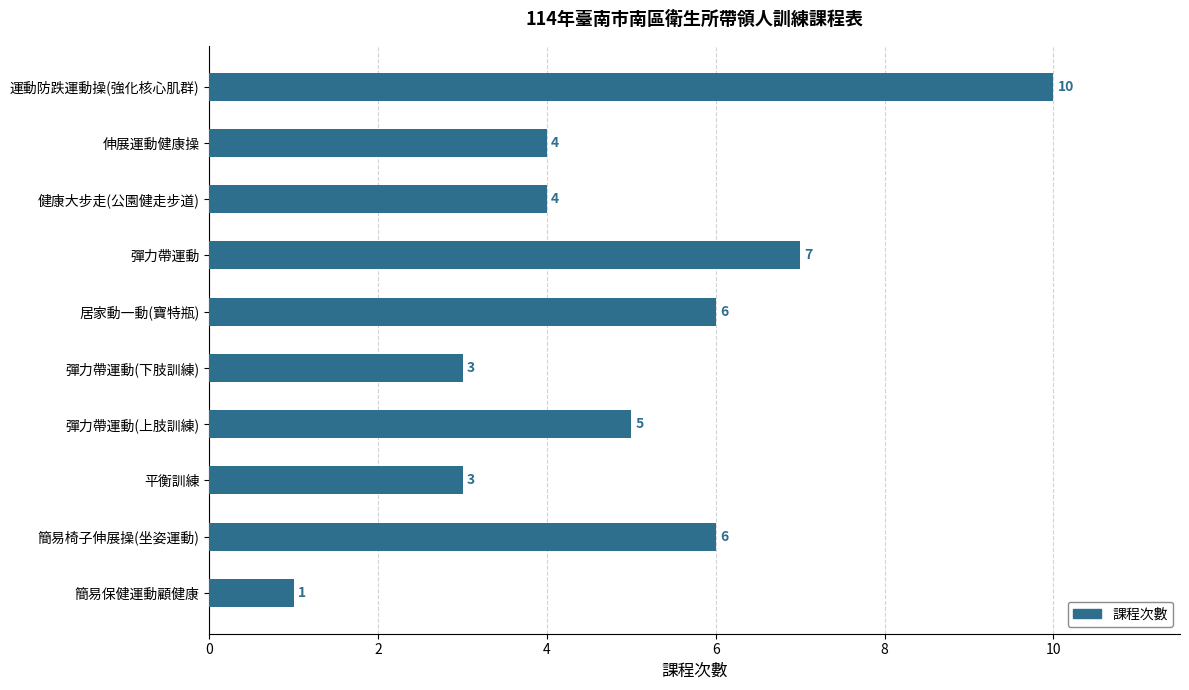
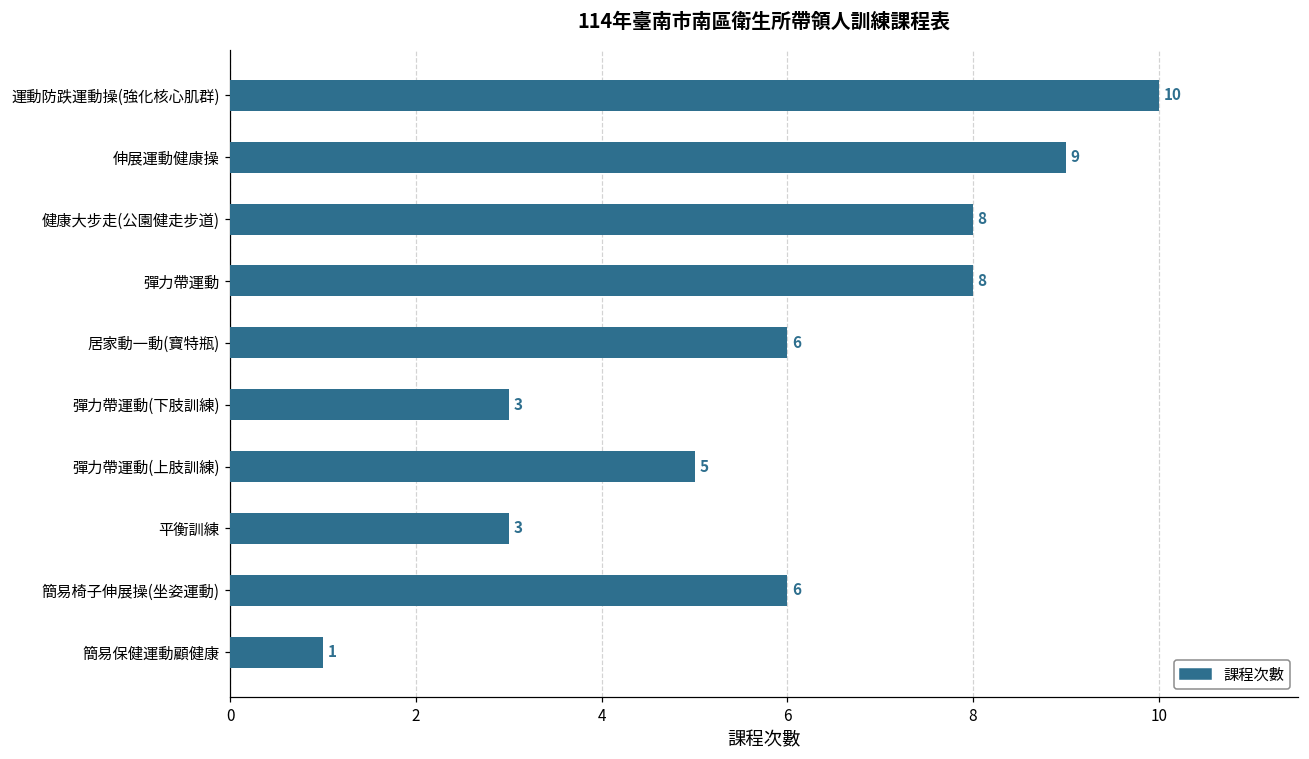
  {
    "運動防跌運動操(強化核心肌群)": 10,
-   "伸展運動健康操": 4,
-   "健康大步走(公園健走步道)": 4,
-   "彈力帶運動": 7,
+   "伸展運動健康操": 9,
+   "健康大步走(公園健走步道)": 8,
+   "彈力帶運動": 8,
    "居家動一動(寶特瓶)": 6,
    "彈力帶運動(下肢訓練)": 3,
    "彈力帶運動(上肢訓練)": 5,
    "平衡訓練": 3,
    "簡易椅子伸展操(坐姿運動)": 6,
    "簡易保健運動顧健康": 1
  }
